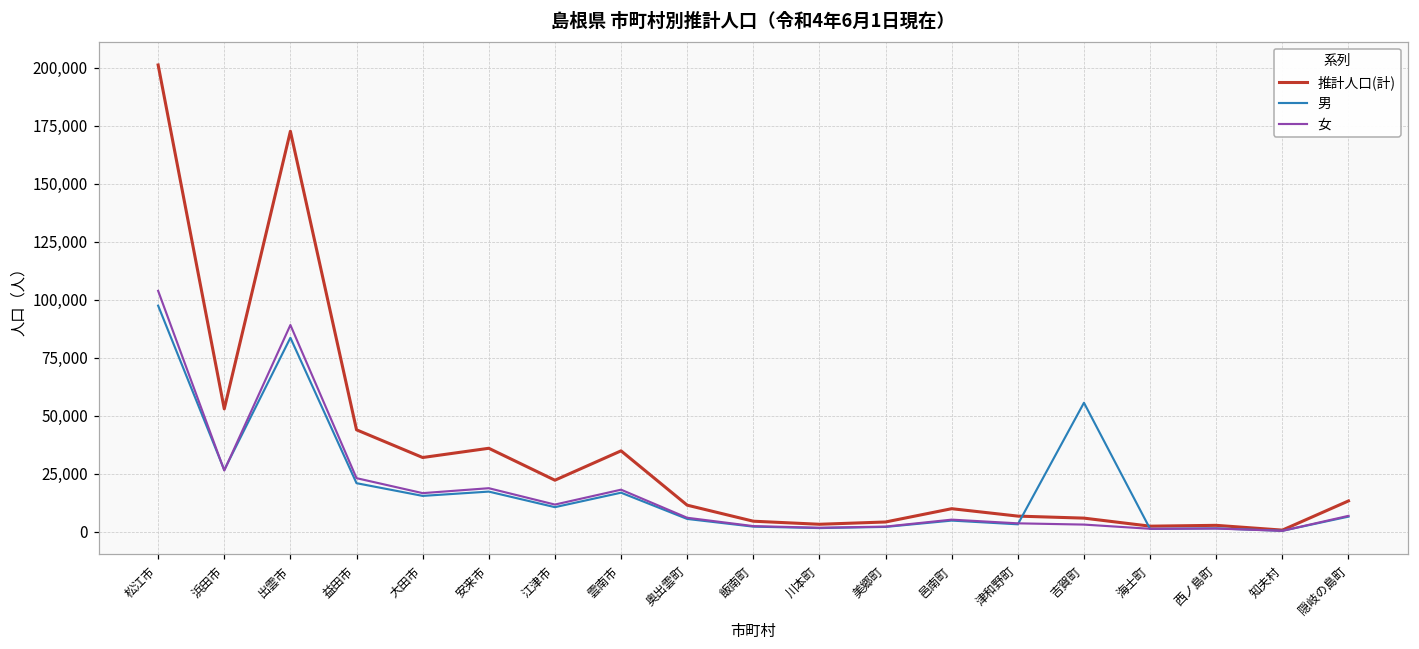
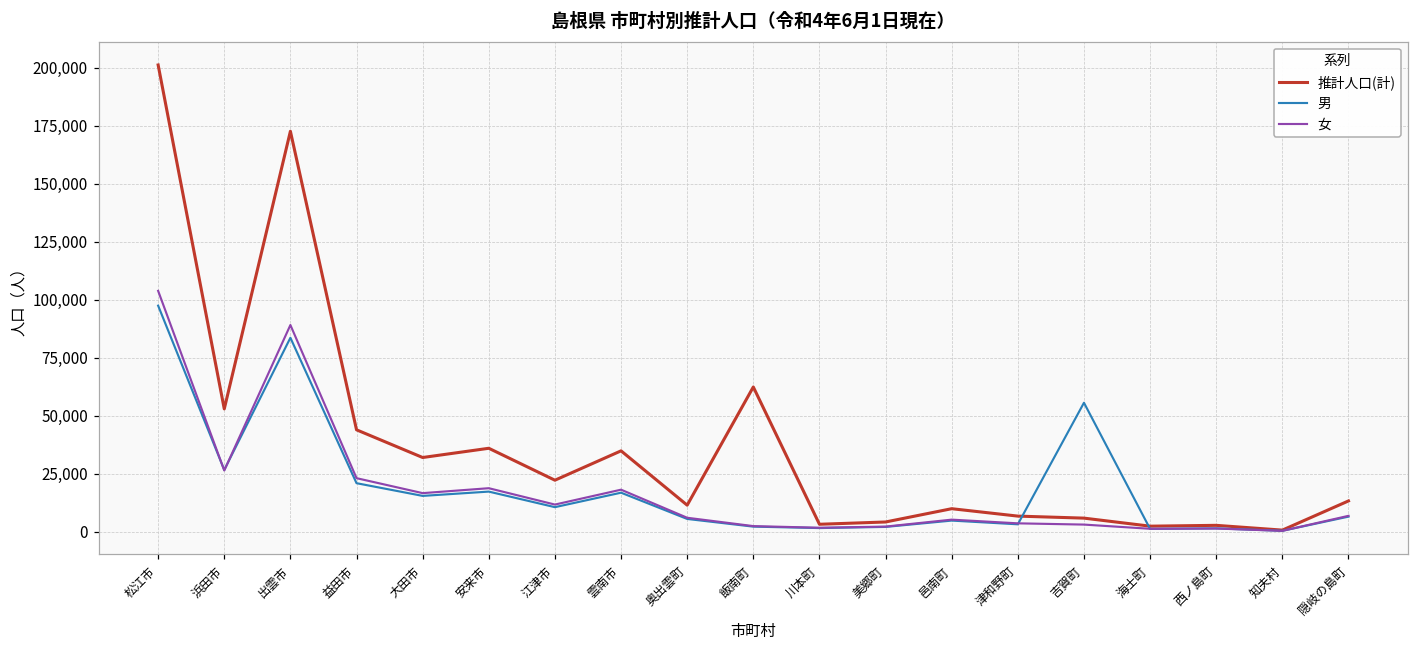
  {
    "推計人口(計)": {
      "松江市": "201,000",
      "浜田市": "53,000",
      "出雲市": "173,000",
      "益田市": "44,000",
      "大田市": "32,000",
      "安来市": "36,000",
      "江津市": "22,000",
      "雲南市": "35,000",
      "奥出雲町": "11,000",
-     "飯南町": "4,000",
+     "飯南町": "62,000",
      "川本町": "3,000",
      "美郷町": "4,000",
      "邑南町": "10,000",
      "津和野町": "7,000",
      "吉賀町": "6,000",
      "西ノ島町": "3,000",
      "隠岐の島町": "13,000"
    },
    "男": {
      "松江市": "97,000",
      "出雲市": "84,000",
      "益田市": "21,000",
      "安来市": "17,000",
      "雲南市": "17,000",
      "吉賀町": "56,000"
    },
    "女": {
      "松江市": "104,000",
      "出雲市": "89,000",
      "益田市": "23,000",
      "安来市": "19,000",
      "雲南市": "18,000",
      "吉賀町": "3,000"
    }
  }
